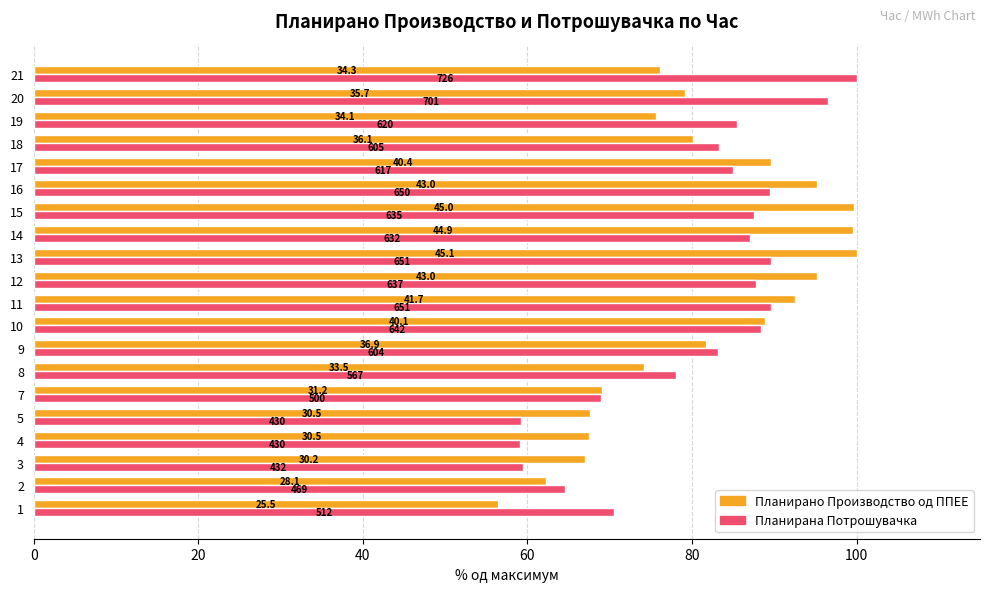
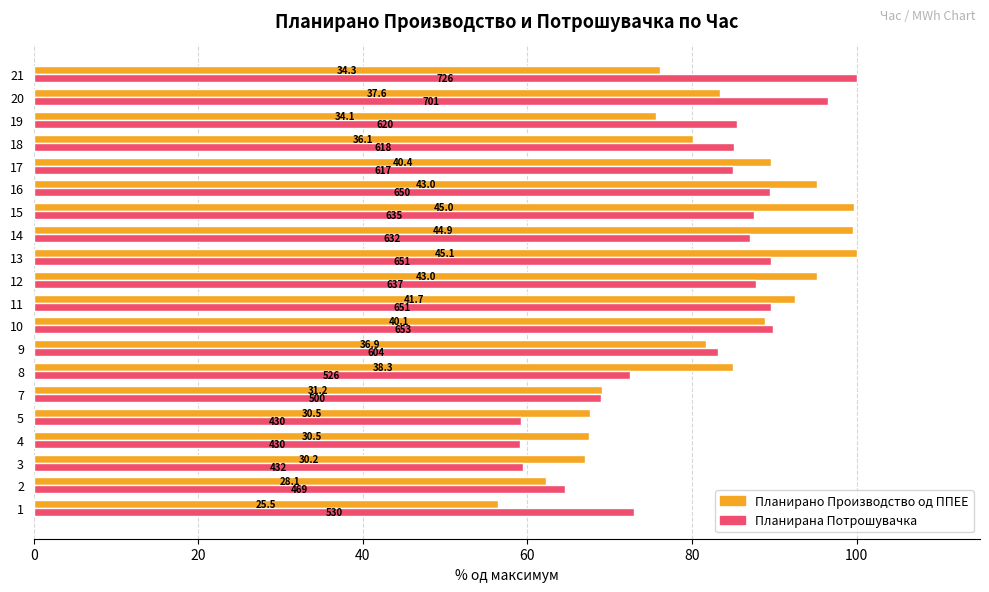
  {
    "Планирано Производство од ППЕЕ": {
-     "20": 35.7,
-     "8": 33.5
+     "20": 37.6,
+     "8": 38.3
    },
    "Планирана Потрошувачка": {
-     "18": 605,
-     "10": 642,
-     "8": 567,
-     "1": 512
+     "18": 618,
+     "10": 653,
+     "8": 526,
+     "1": 530
    }
  }
